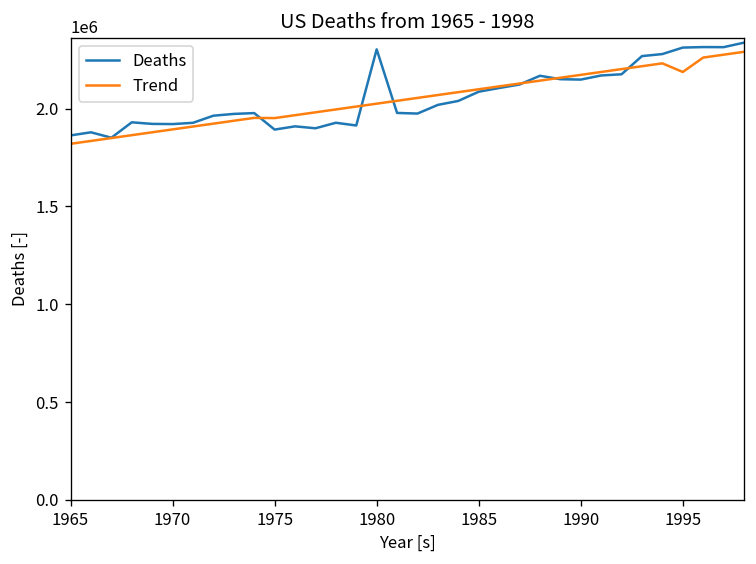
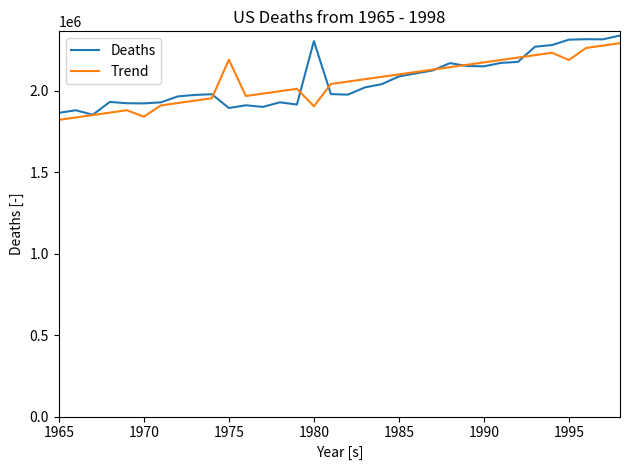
  {
    "Deaths": {
      "1965": 1860000,
      "1970": 1920000,
      "1975": 1890000,
      "1980": 2300000,
      "1990": 2150000,
      "1995": 2310000
    },
    "Trend": {
      "1965": 1820000,
-     "1970": 1890000,
-     "1975": 1950000,
-     "1980": 2030000,
+     "1970": 1840000,
+     "1975": 2190000,
+     "1980": 1900000,
      "1990": 2170000,
      "1995": 2190000
    }
  }
